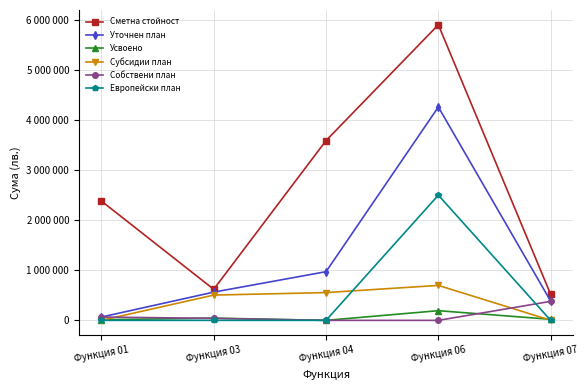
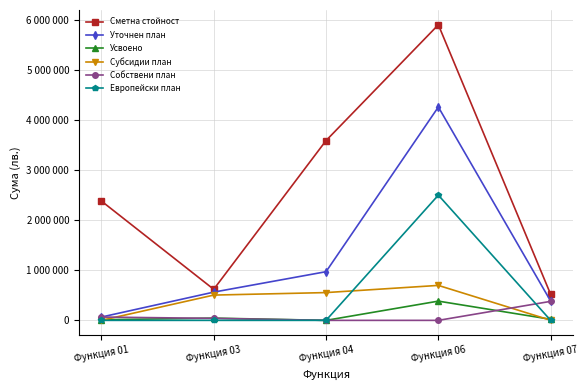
  {
    "Сметна стойност": {
      "Функция 01": 2400000,
      "Функция 03": 600000,
      "Функция 04": 3600000,
      "Функция 06": 5900000,
      "Функция 07": 500000
    },
    "Уточнен план": {
      "Функция 03": 600000,
      "Функция 04": 1000000,
      "Функция 06": 4300000
    },
    "Усвоено": {
-     "Функция 06": 200000
+     "Функция 06": 400000
    },
    "Субсидии план": {
      "Функция 03": 500000,
      "Функция 04": 600000,
      "Функция 06": 700000
    },
    "Собствени план": {
      "Функция 06": 0
    },
    "Европейски план": {
      "Функция 06": 2500000
    }
  }
